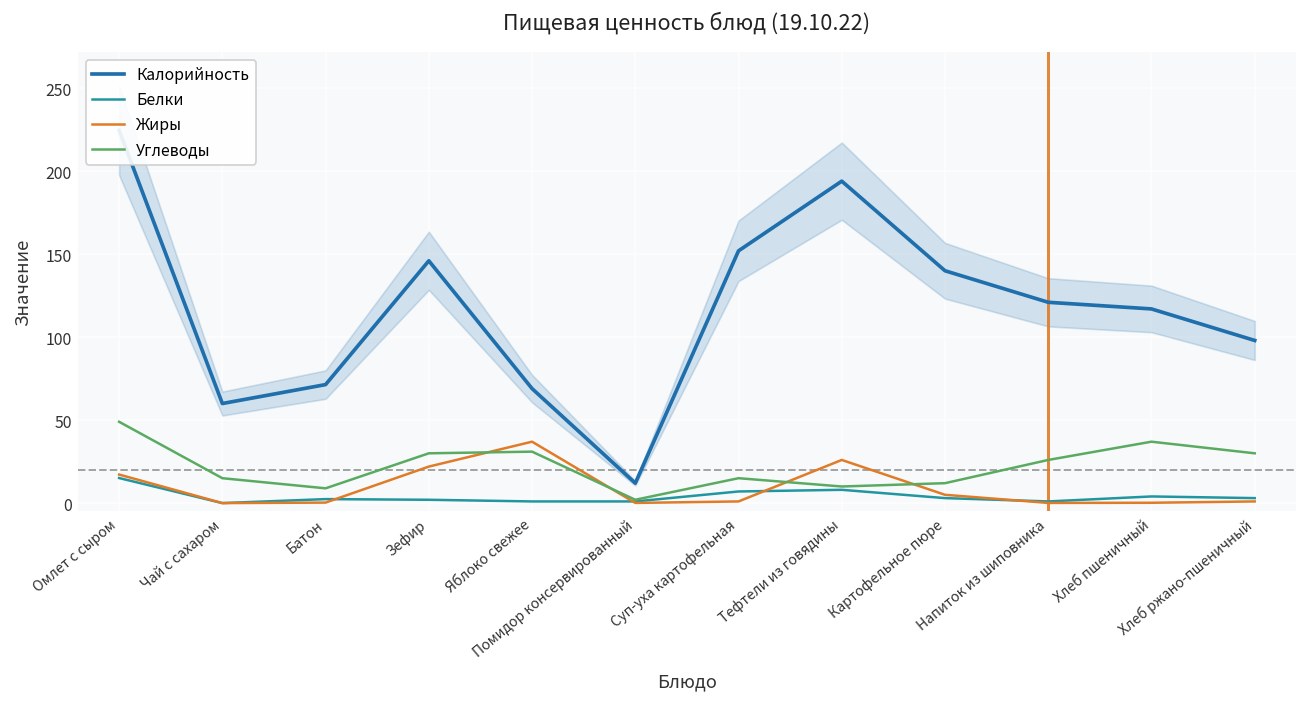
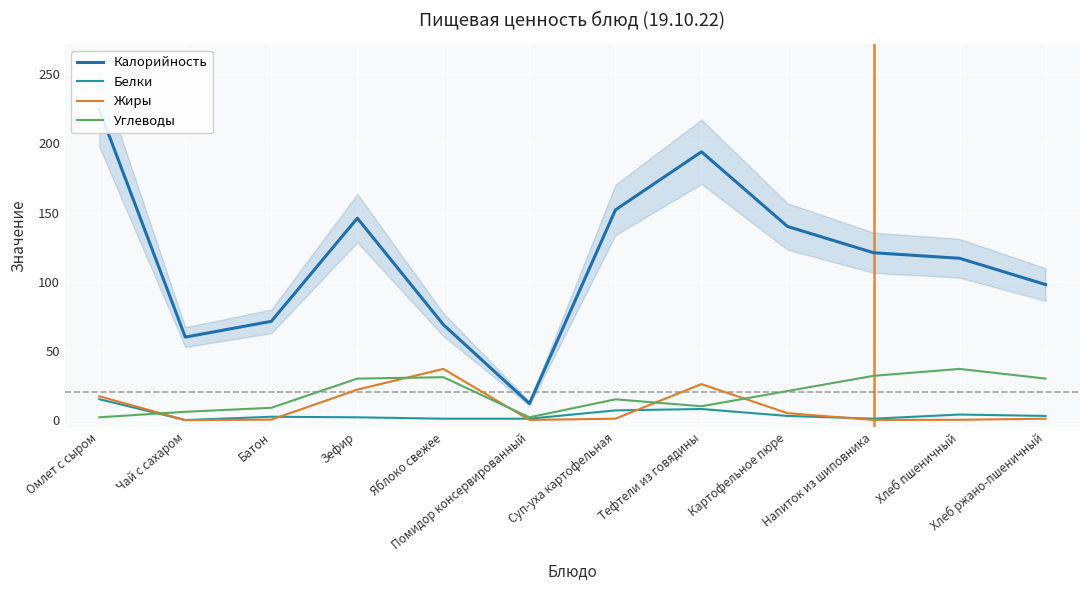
  {
    "Жиры": {
      "Омлет с сыром": 17,
      "Батон": 0,
      "Зефир": 22,
      "Яблоко свежее": 37,
      "Суп-уха картофельная": 1,
      "Тефтели из говядины": 26,
      "Картофельное пюре": 5,
      "Хлеб пшеничный": 0,
      "Хлеб ржано-пшеничный": 1
    },
    "Углеводы": {
-     "Омлет с сыром": 49,
-     "Чай с сахаром": 15,
+     "Омлет с сыром": 2,
+     "Чай с сахаром": 6,
      "Батон": 9,
      "Зефир": 30,
      "Яблоко свежее": 31,
      "Суп-уха картофельная": 15,
      "Тефтели из говядины": 10,
-     "Картофельное пюре": 12,
-     "Напиток из шиповника": 26,
+     "Картофельное пюре": 21,
+     "Напиток из шиповника": 32,
      "Хлеб пшеничный": 37,
      "Хлеб ржано-пшеничный": 30
    }
  }
